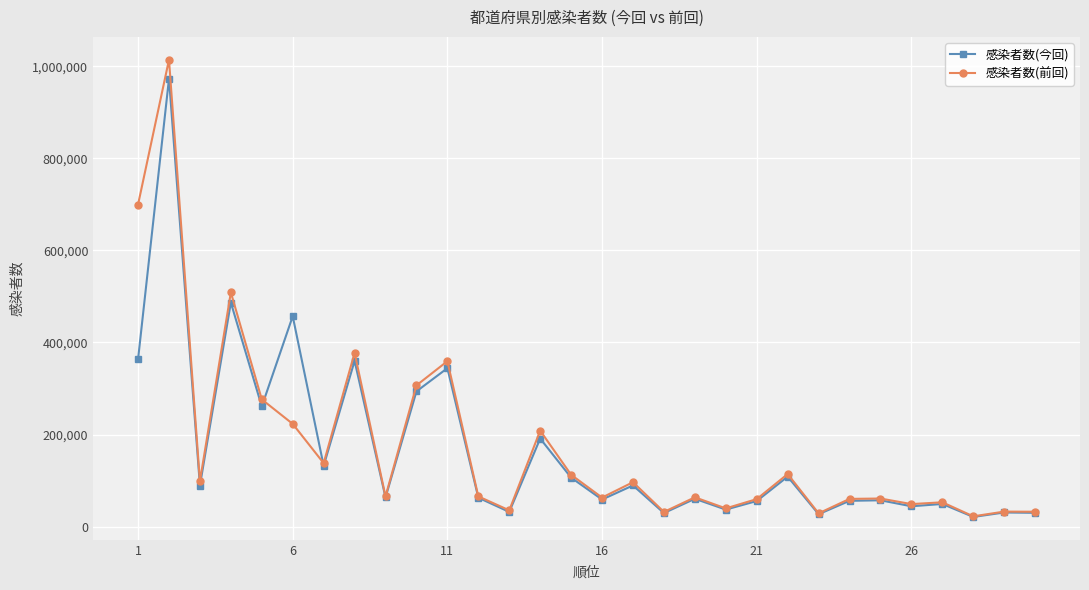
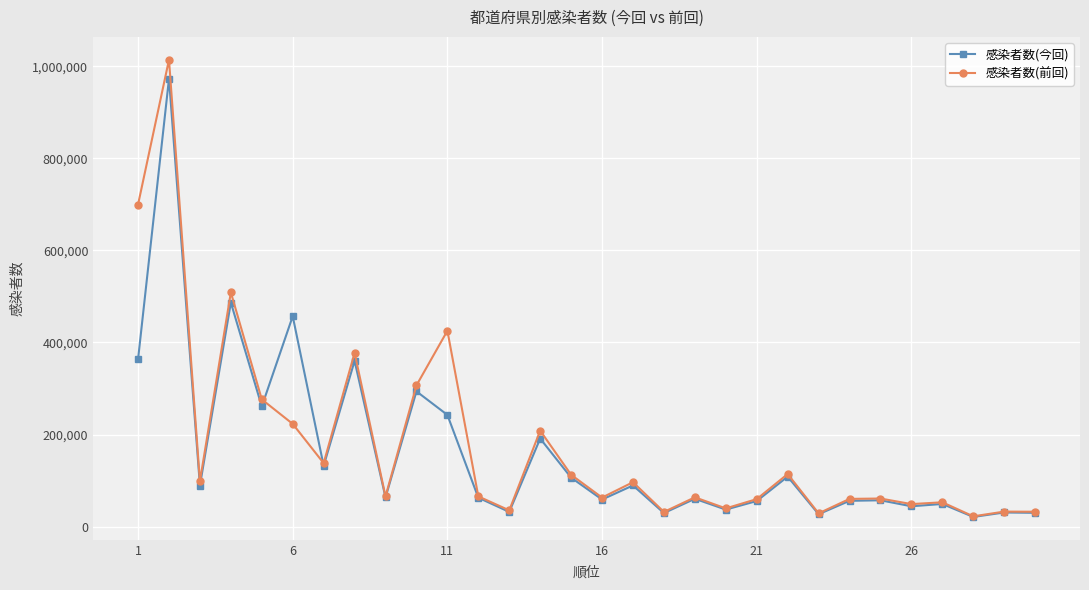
  {
    "感染者数(今回)": {
      "1": "360,000",
      "6": "460,000",
-     "11": "340,000"
+     "11": "240,000"
    },
    "感染者数(前回)": {
      "1": "700,000",
      "6": "220,000",
-     "11": "360,000"
+     "11": "430,000"
    }
  }
